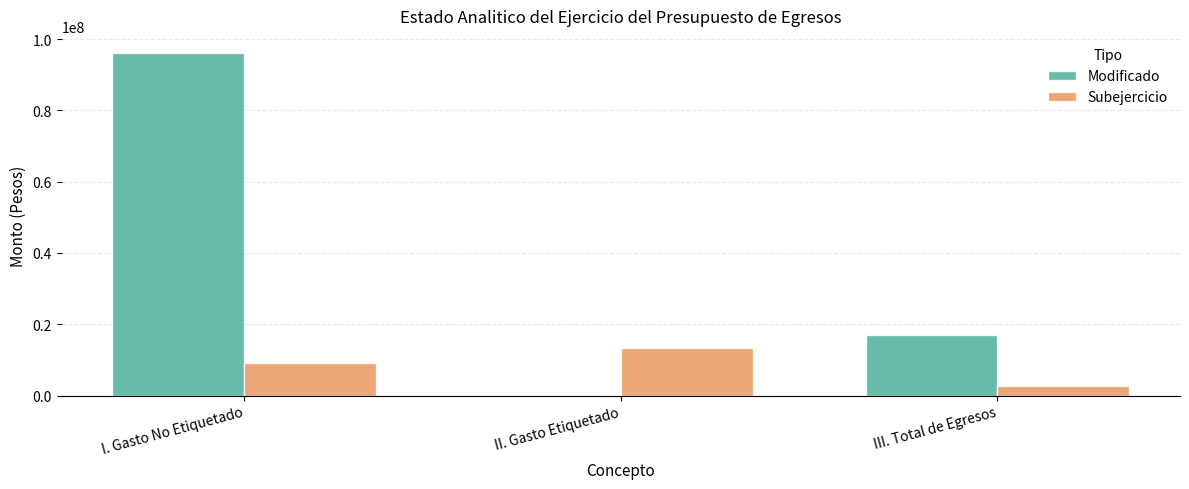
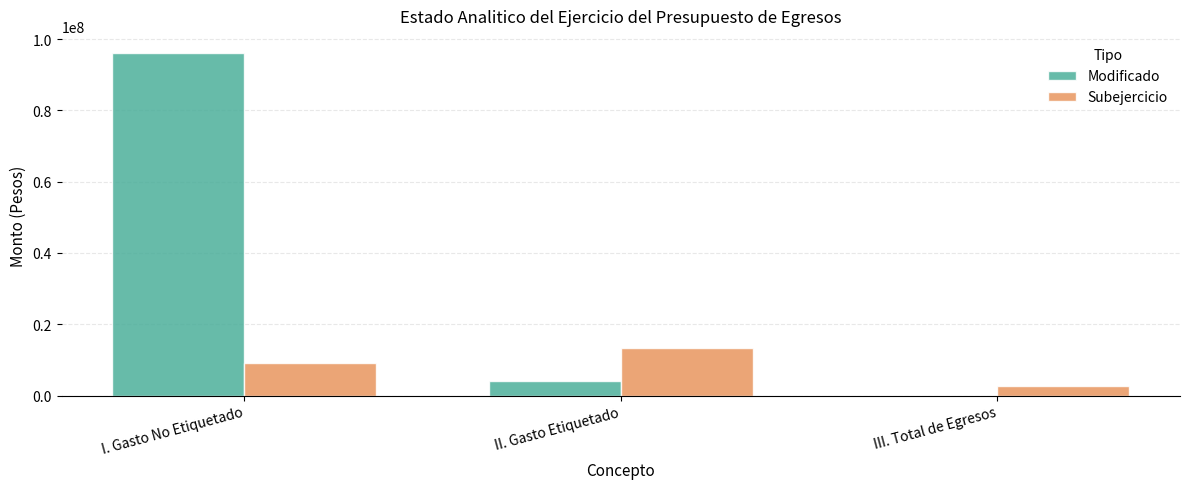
  {
    "Modificado": {
      "I. Gasto No Etiquetado": 96000000,
-     "II. Gasto Etiquetado": 0,
-     "III. Total de Egresos": 17000000
+     "II. Gasto Etiquetado": 4000000,
+     "III. Total de Egresos": 0
    },
    "Subejercicio": {
      "I. Gasto No Etiquetado": 9000000,
      "II. Gasto Etiquetado": 13000000,
      "III. Total de Egresos": 3000000
    }
  }
